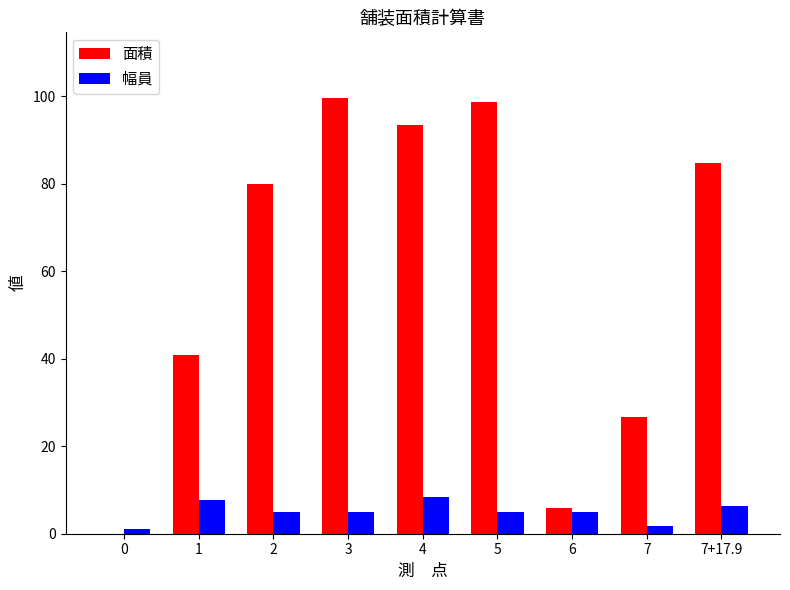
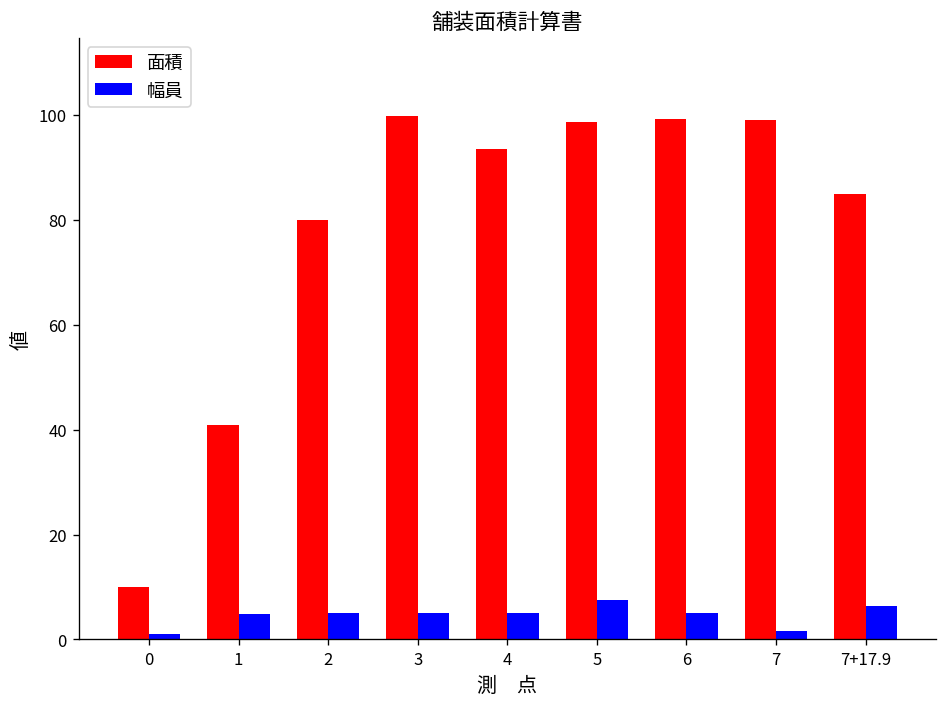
  {
    "面積": {
-     "0": 0,
+     "0": 10,
      "1": 41,
      "2": 80,
      "3": 100,
      "4": 93,
      "5": 99,
-     "6": 6,
-     "7": 27,
+     "6": 99,
+     "7": 99,
      "7+17.9": 85
    },
    "幅員": {
      "0": 1,
-     "1": 8,
+     "1": 5,
      "2": 5,
      "3": 5,
-     "4": 9,
-     "5": 5,
+     "4": 5,
+     "5": 7,
      "6": 5,
      "7": 2,
      "7+17.9": 6
    }
  }
